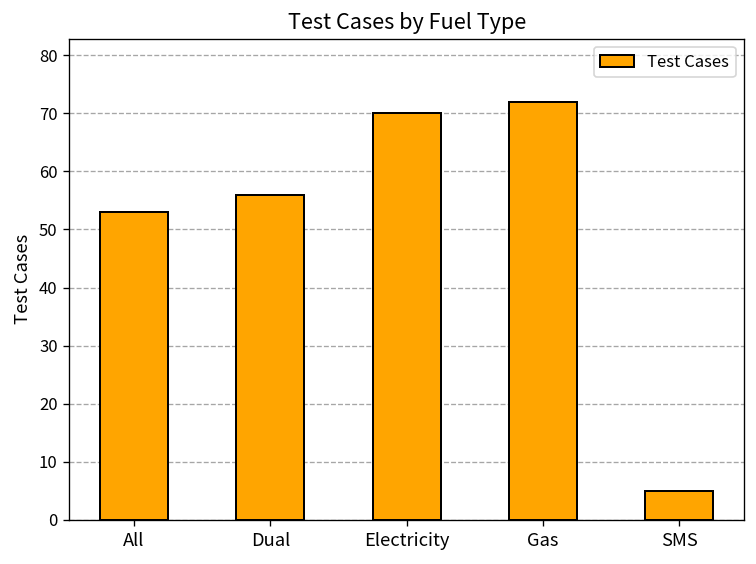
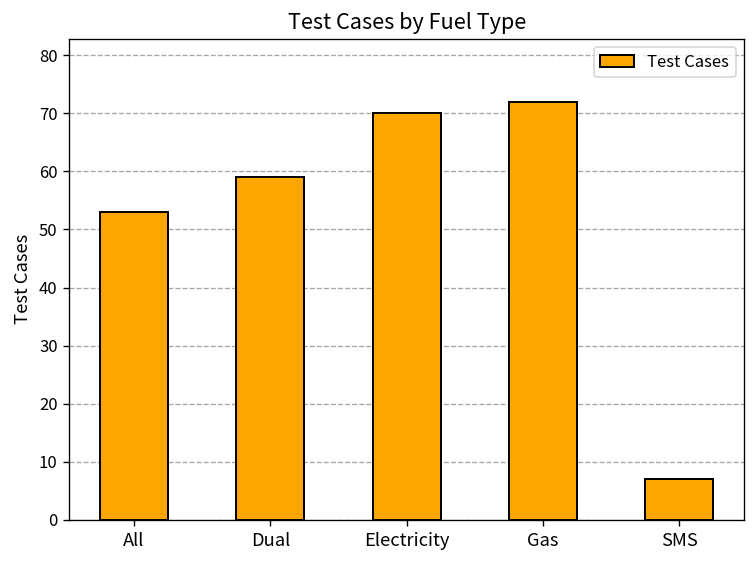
  {
    "All": 53,
-   "Dual": 56,
+   "Dual": 59,
    "Electricity": 70,
    "Gas": 72,
-   "SMS": 5
+   "SMS": 7
  }
